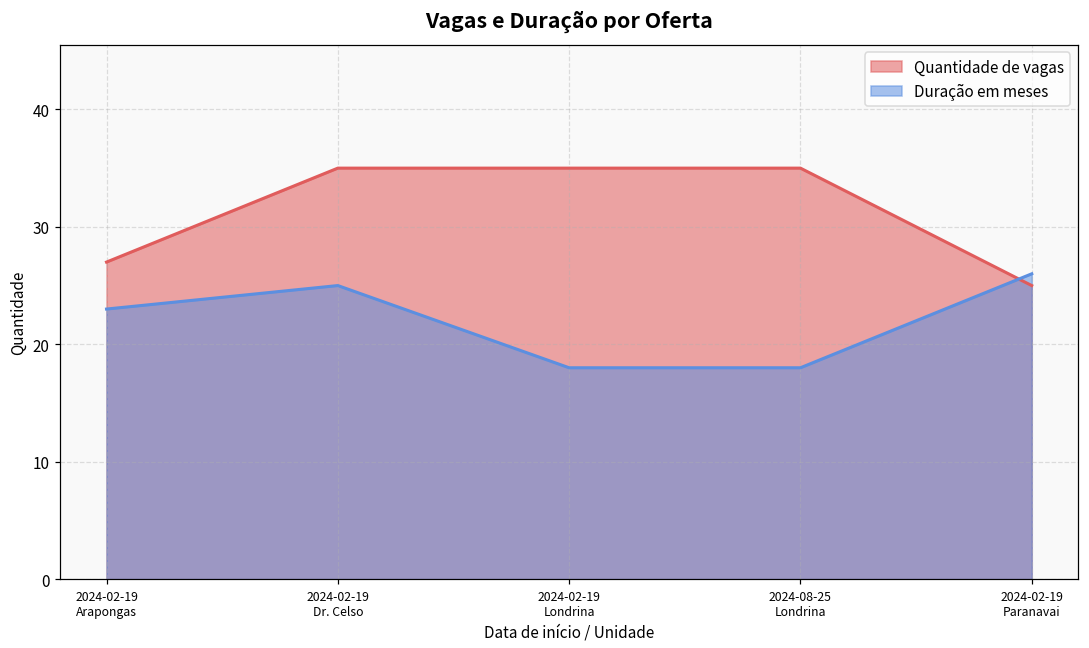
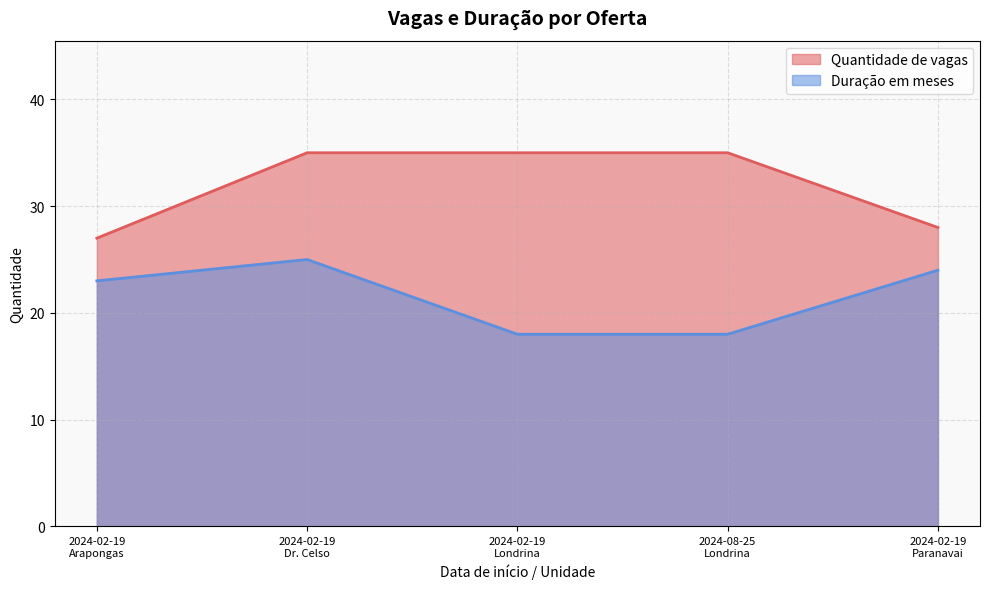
  {
    "Quantidade de vagas": {
      "2024-02-19 Arapongas": 27,
      "2024-02-19 Dr. Celso": 35,
      "2024-02-19 Londrina": 35,
      "2024-08-25 Londrina": 35,
-     "2024-02-19 Paranavai": 25
+     "2024-02-19 Paranavai": 28
    },
    "Duração em meses": {
      "2024-02-19 Arapongas": 23,
      "2024-02-19 Dr. Celso": 25,
      "2024-02-19 Londrina": 18,
      "2024-08-25 Londrina": 18,
-     "2024-02-19 Paranavai": 26
+     "2024-02-19 Paranavai": 24
    }
  }
